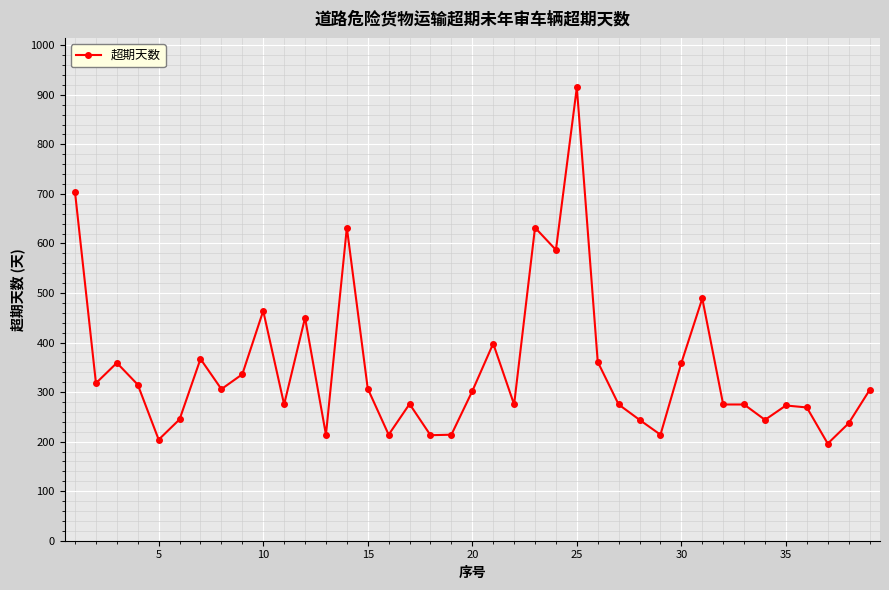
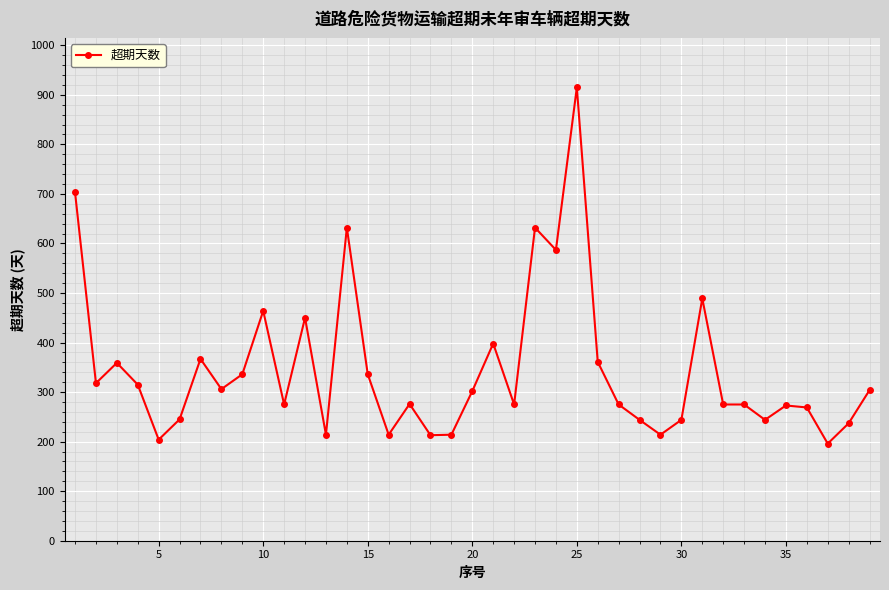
  {
    "5": 200,
    "10": 460,
-   "15": 310,
+   "15": 340,
    "20": 300,
    "25": 920,
-   "30": 360,
+   "30": 240,
    "35": 270
  }
